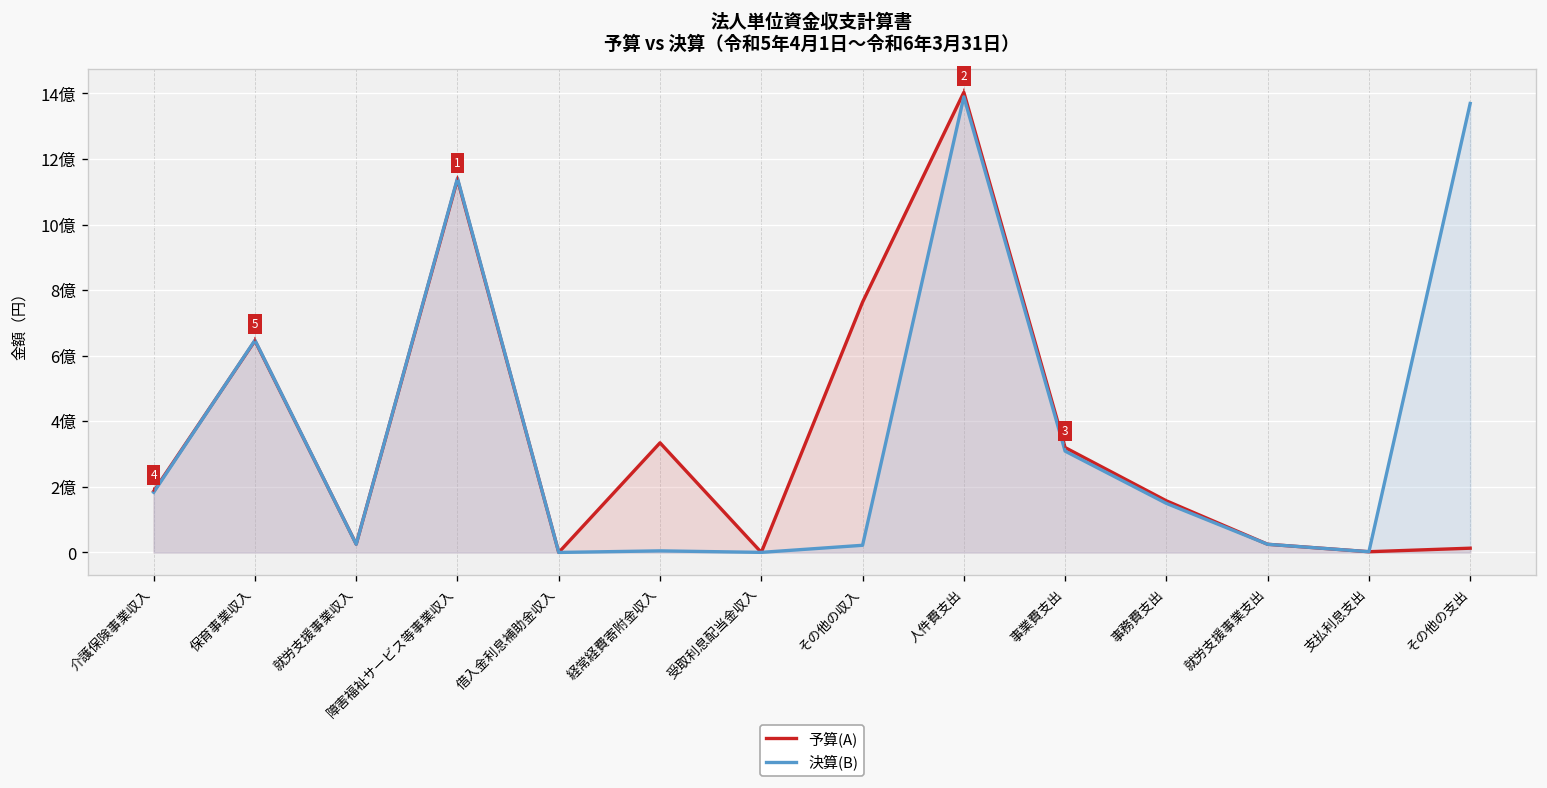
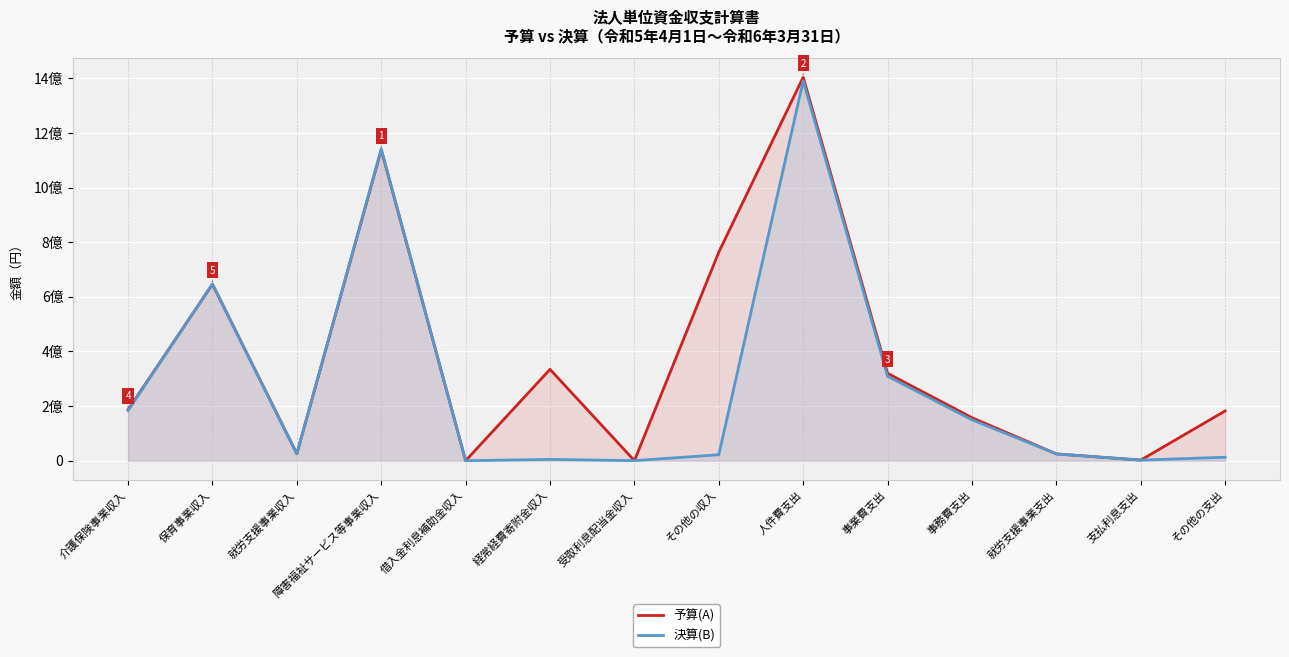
  {
    "予算(A)": {
      "経常経費寄附金収入": "3.3億",
      "その他の収入": "7.6億",
-     "その他の支出": "0.1億"
+     "その他の支出": "1.8億"
    },
    "決算(B)": {
      "経常経費寄附金収入": "0.0億",
      "その他の収入": "0.2億",
      "人件費支出": "13.9億",
      "事業費支出": "3.1億",
-     "その他の支出": "13.7億"
+     "その他の支出": "0.1億"
    }
  }
